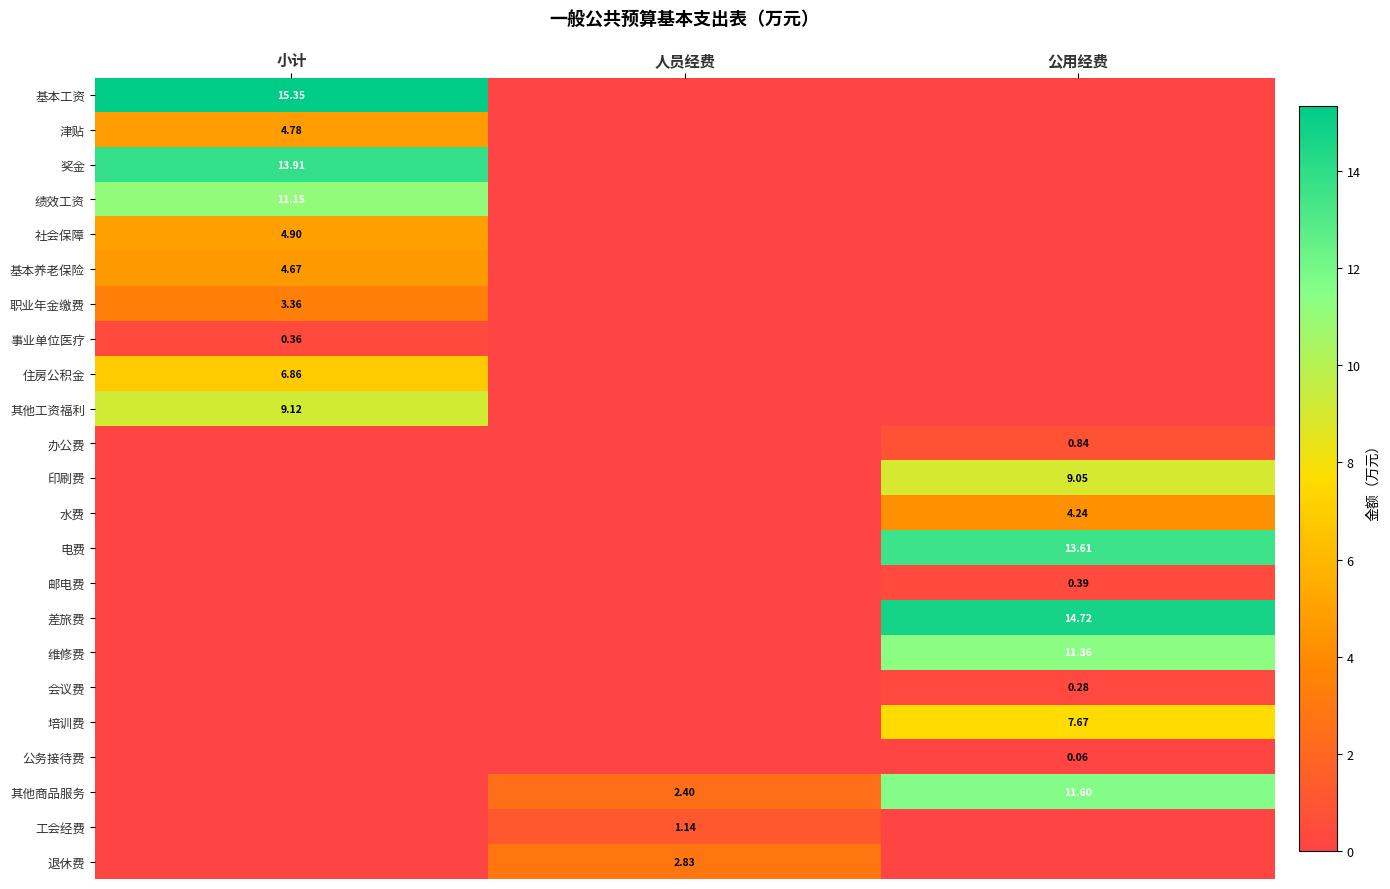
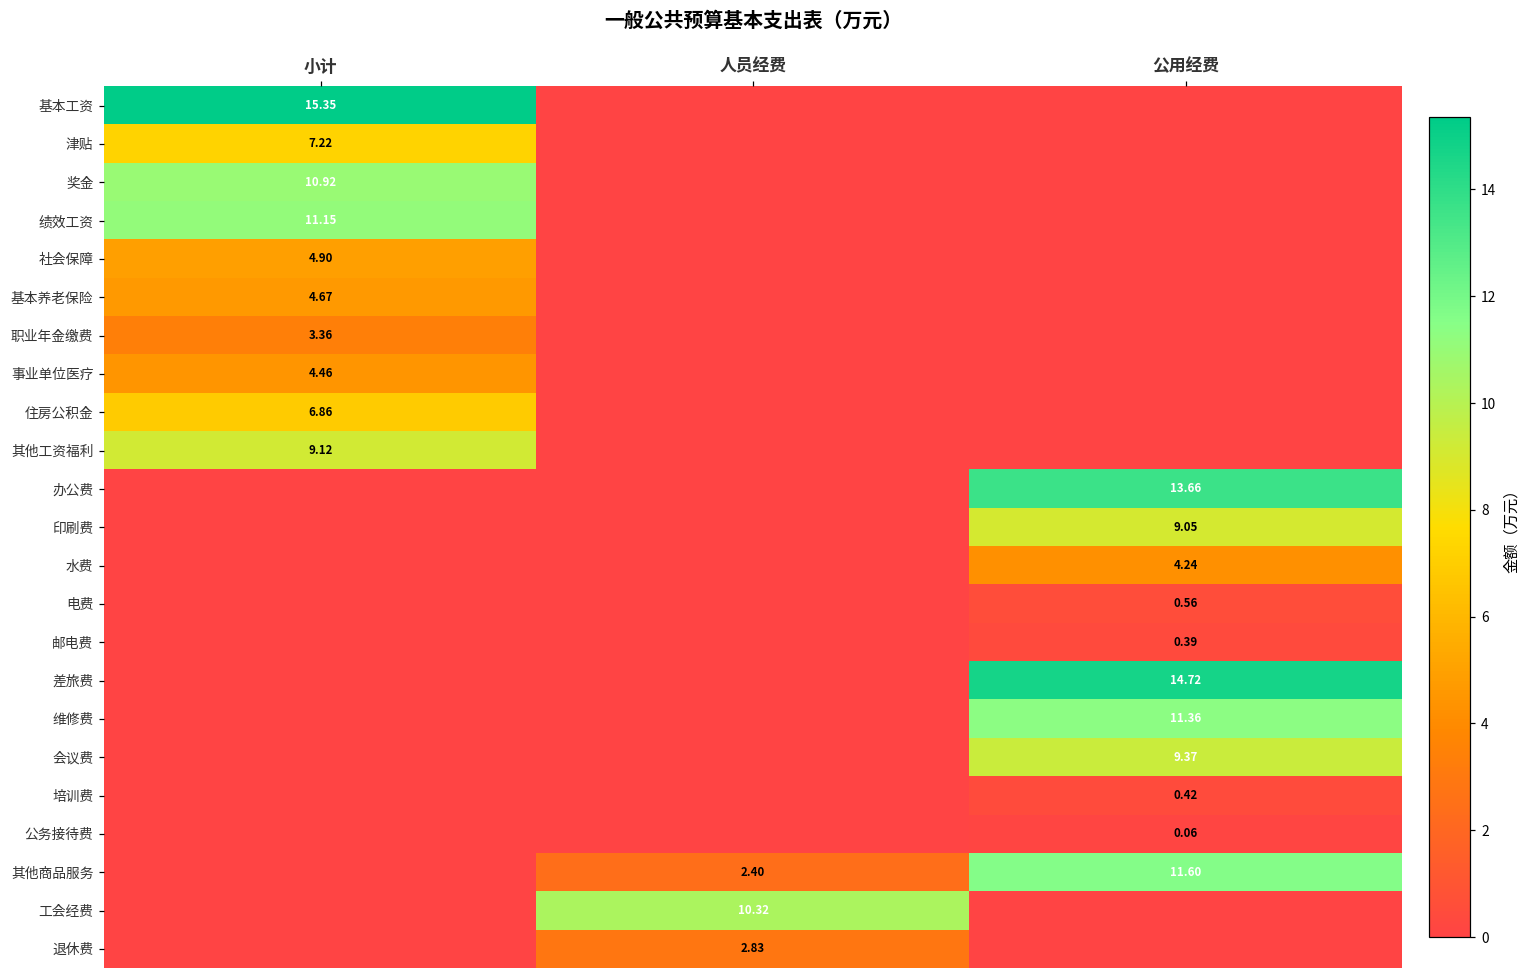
  {
    "基本工资": {
      "小计": 15.35
    },
    "津贴": {
-     "小计": 4.78
+     "小计": 7.22
    },
    "奖金": {
-     "小计": 13.91
+     "小计": 10.92
    },
    "绩效工资": {
      "小计": 11.15
    },
    "社会保障": {
      "小计": 4.90
    },
    "基本养老保险": {
      "小计": 4.67
    },
    "职业年金缴费": {
      "小计": 3.36
    },
    "事业单位医疗": {
-     "小计": 0.36
+     "小计": 4.46
    },
    "住房公积金": {
      "小计": 6.86
    },
    "其他工资福利": {
      "小计": 9.12
    },
    "办公费": {
-     "公用经费": 0.84
+     "公用经费": 13.66
    },
    "印刷费": {
      "公用经费": 9.05
    },
    "水费": {
      "公用经费": 4.24
    },
    "电费": {
-     "公用经费": 13.61
+     "公用经费": 0.56
    },
    "邮电费": {
      "公用经费": 0.39
    },
    "差旅费": {
      "公用经费": 14.72
    },
    "维修费": {
      "公用经费": 11.36
    },
    "会议费": {
-     "公用经费": 0.28
+     "公用经费": 9.37
    },
    "培训费": {
-     "公用经费": 7.67
+     "公用经费": 0.42
    },
    "公务接待费": {
      "公用经费": 0.06
    },
    "其他商品服务": {
      "人员经费": 2.40,
      "公用经费": 11.60
    },
    "工会经费": {
-     "人员经费": 1.14
+     "人员经费": 10.32
    },
    "退休费": {
      "人员经费": 2.83
    }
  }
